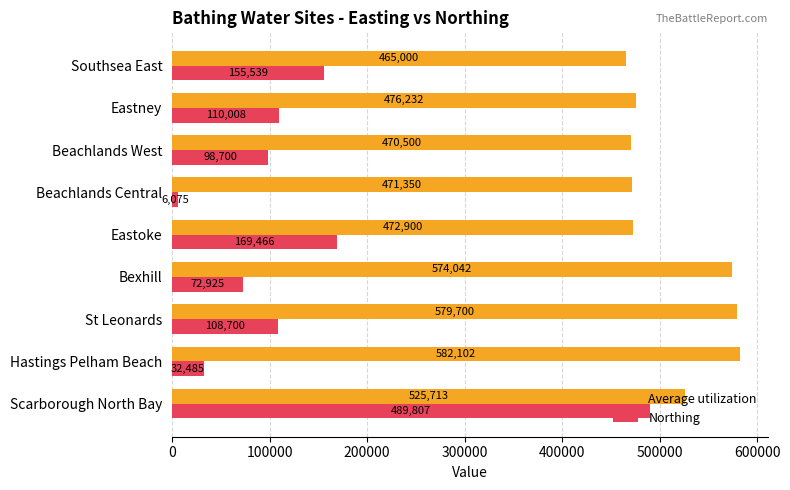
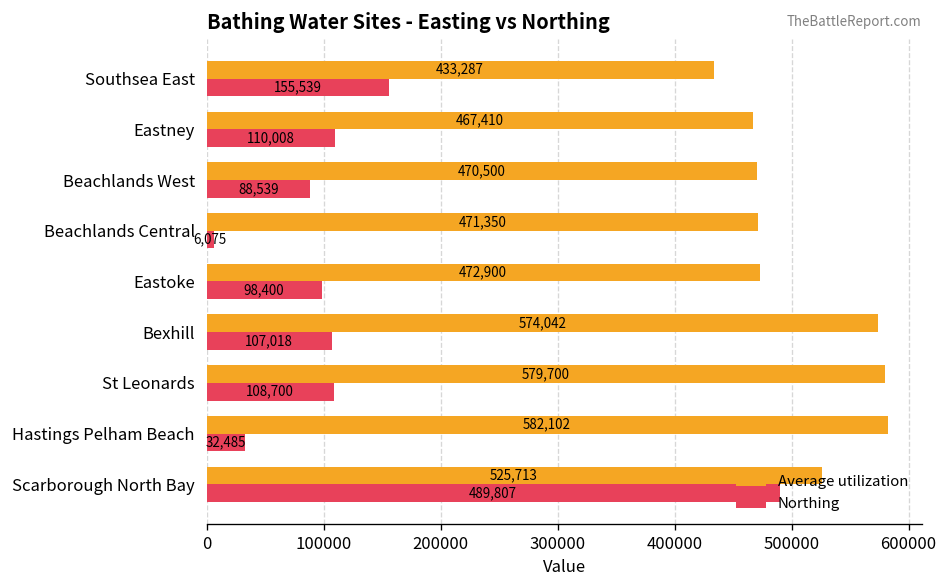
  {
    "Average utilization": {
-     "Southsea East": "465,000",
-     "Eastney": "476,232",
+     "Southsea East": "433,287",
+     "Eastney": "467,410",
      "Beachlands West": "470,500",
      "Beachlands Central": "471,350",
      "Eastoke": "472,900",
      "Bexhill": "574,042",
      "St Leonards": "579,700",
      "Hastings Pelham Beach": "582,102",
      "Scarborough North Bay": "525,713"
    },
    "Northing": {
      "Southsea East": "155,539",
      "Eastney": "110,008",
-     "Beachlands West": "98,700",
+     "Beachlands West": "88,539",
      "Beachlands Central": "6,075",
-     "Eastoke": "169,466",
-     "Bexhill": "72,925",
+     "Eastoke": "98,400",
+     "Bexhill": "107,018",
      "St Leonards": "108,700",
      "Hastings Pelham Beach": "32,485",
      "Scarborough North Bay": "489,807"
    }
  }
